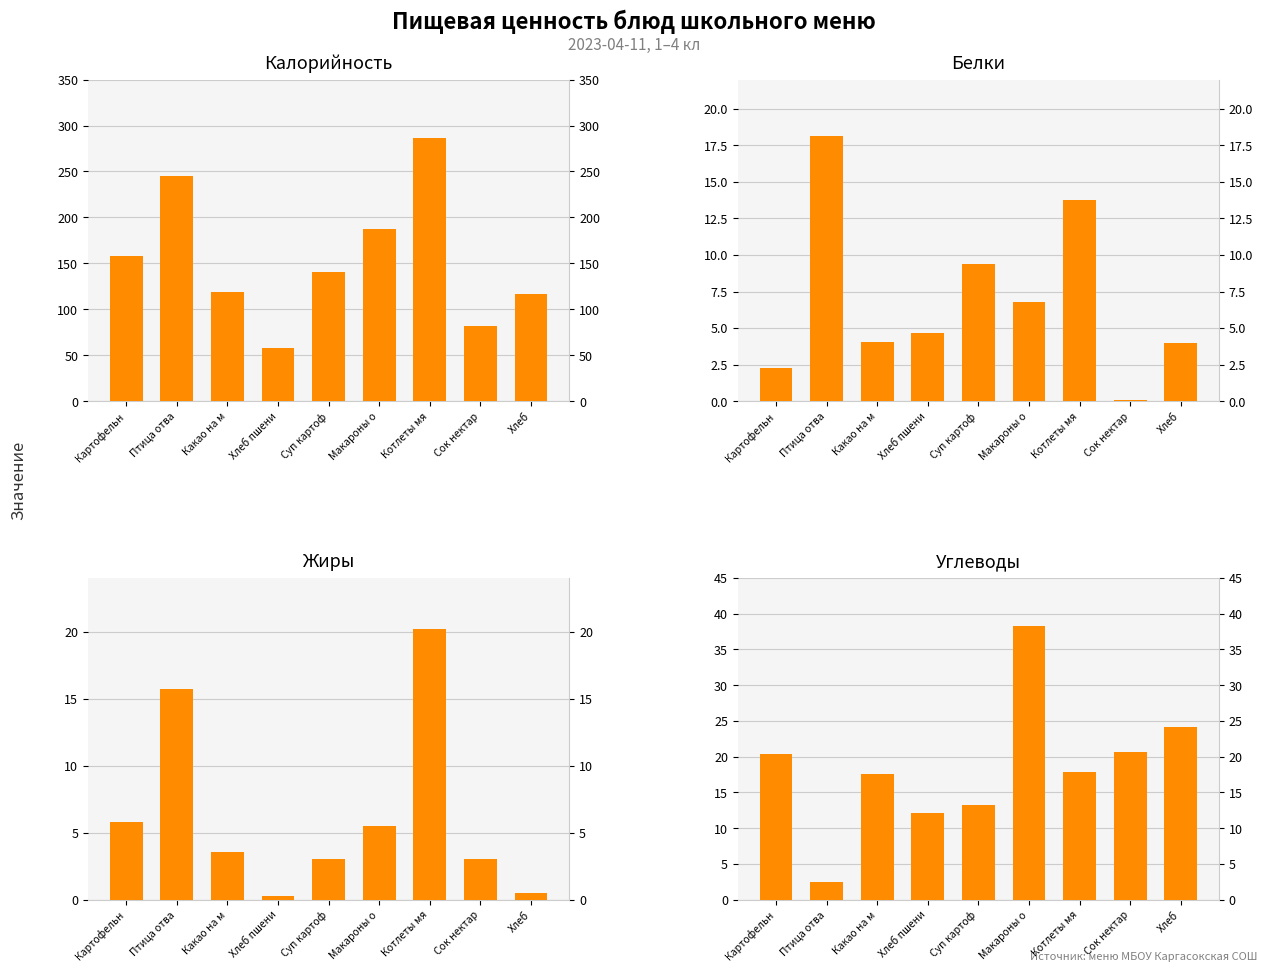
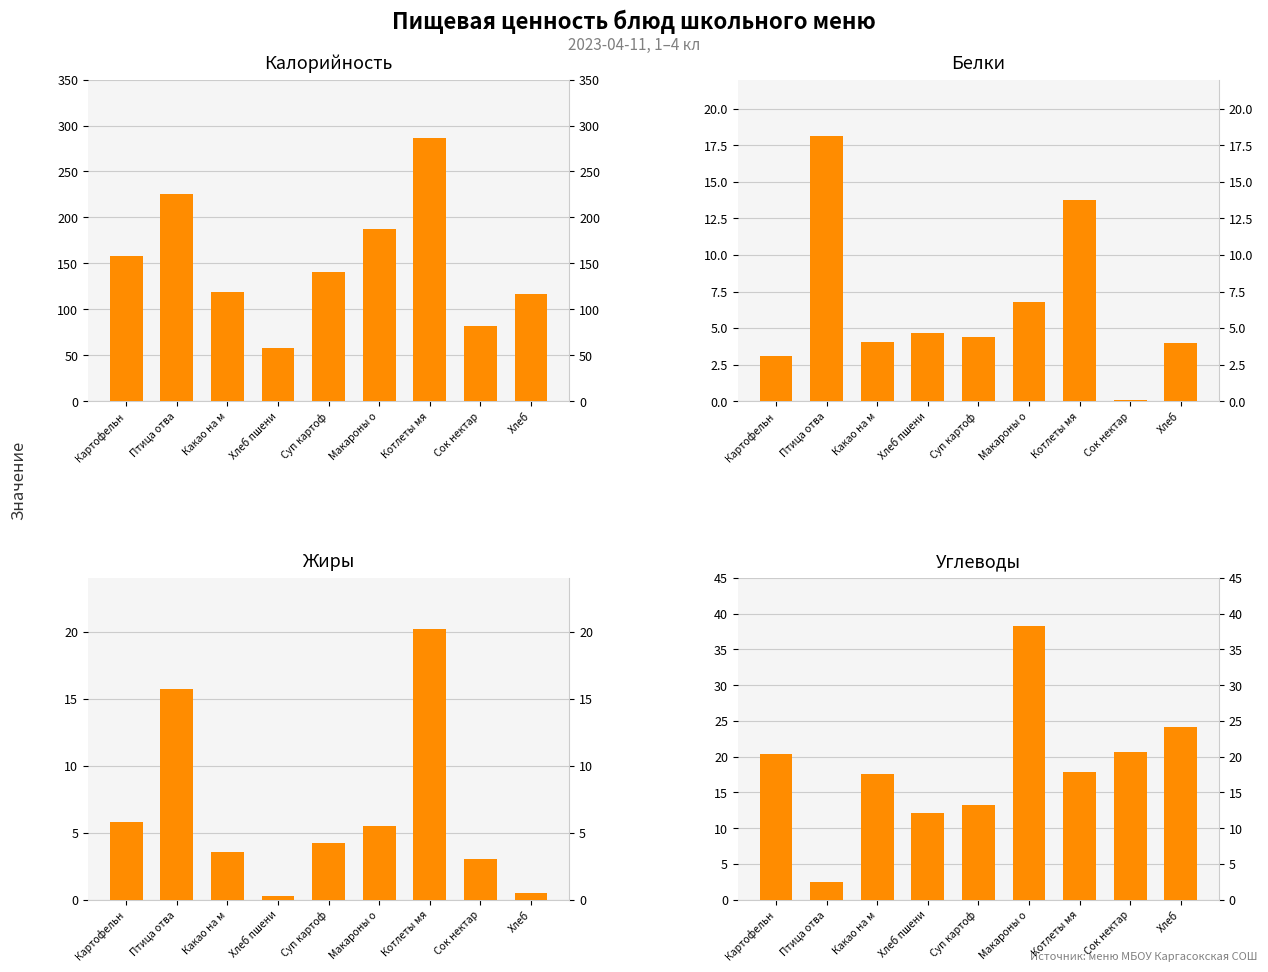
  {
    "Калорийность": {
      "Картофельн": 160,
-     "Птица отва": 240,
+     "Птица отва": 230,
      "Какао на м": 120,
      "Хлеб пшени": 60,
      "Суп картоф": 140,
      "Макароны о": 190,
      "Котлеты мя": 290,
      "Сок нектар": 80,
      "Хлеб": 120
    },
    "Белки": {
-     "Картофельн": 2.3,
+     "Картофельн": 3.1,
      "Птица отва": 18.1,
      "Какао на м": 4.1,
      "Хлеб пшени": 4.7,
-     "Суп картоф": 9.4,
+     "Суп картоф": 4.4,
      "Макароны о": 6.8,
      "Котлеты мя": 13.8,
      "Хлеб": 4.0
    },
    "Жиры": {
      "Картофельн": 5.8,
      "Птица отва": 15.7,
      "Какао на м": 3.5,
      "Хлеб пшени": 0.3,
-     "Суп картоф": 3.1,
+     "Суп картоф": 4.2,
      "Макароны о": 5.5,
      "Котлеты мя": 20.2,
      "Сок нектар": 3.0,
      "Хлеб": 0.5
    },
    "Углеводы": {
      "Картофельн": 20,
      "Птица отва": 3,
      "Какао на м": 18,
      "Хлеб пшени": 12,
      "Суп картоф": 13,
      "Макароны о": 38,
      "Котлеты мя": 18,
      "Сок нектар": 21,
      "Хлеб": 24
    }
  }
